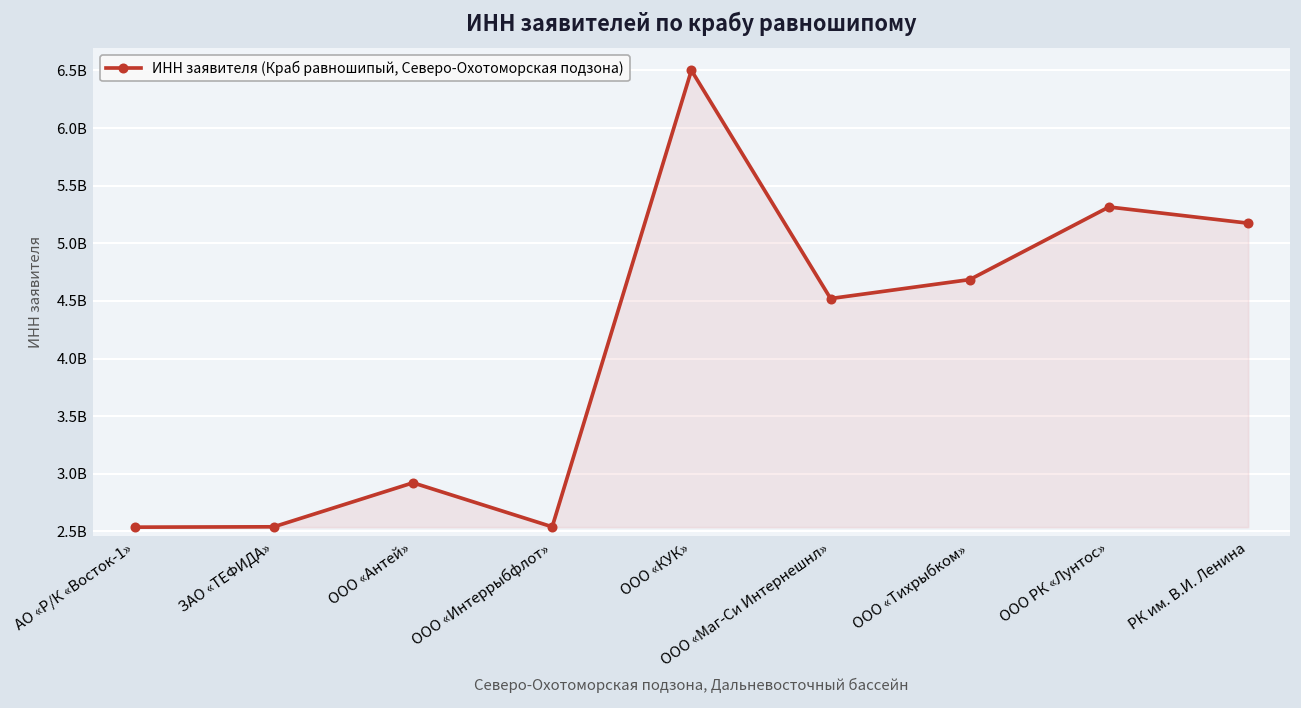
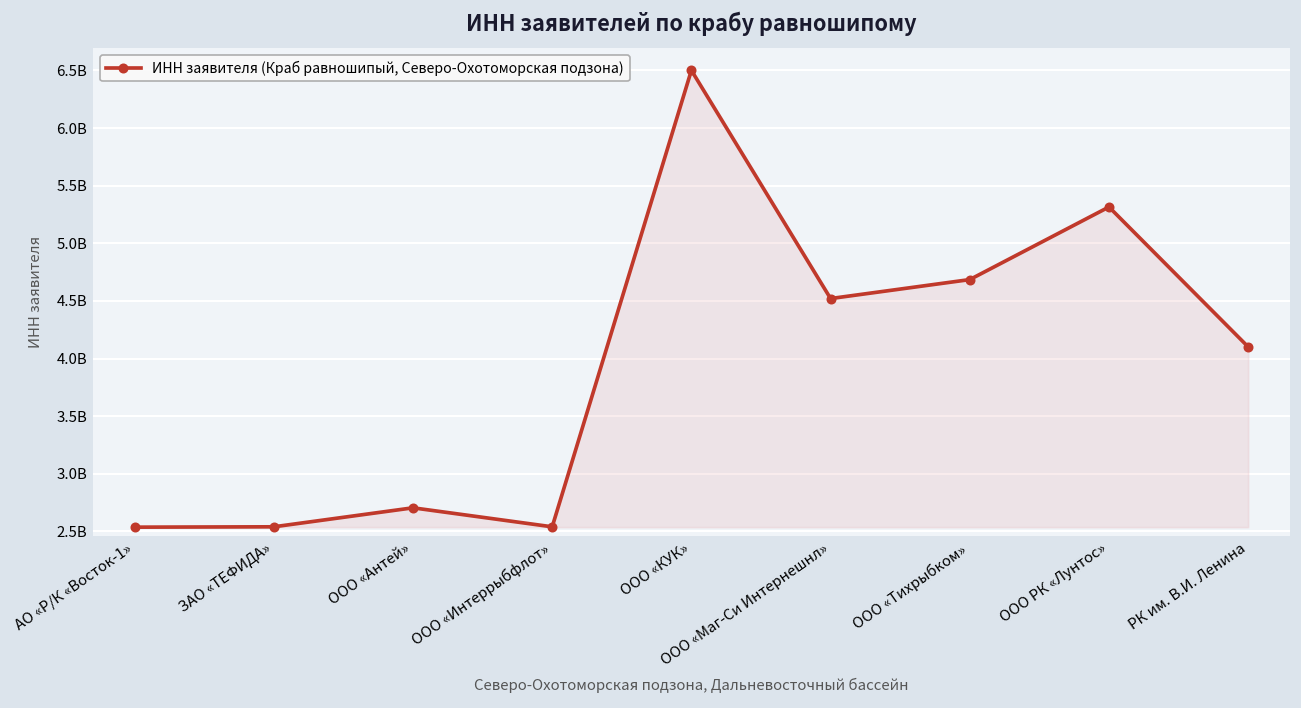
  {
    "АО «Р/К «Восток-1»": 2500000000,
    "ЗАО «ТЕФИДА»": 2500000000,
-   "ООО «Антей»": 2900000000,
+   "ООО «Антей»": 2700000000,
    "ООО «Интеррыбфлот»": 2500000000,
    "ООО «КУК»": 6500000000,
    "ООО «Маг-Си Интернешнл»": 4500000000,
    "ООО «Тихрыбком»": 4700000000,
    "ООО РК «Лунтос»": 5300000000,
-   "РК им. В.И. Ленина": 5200000000
+   "РК им. В.И. Ленина": 4100000000
  }
